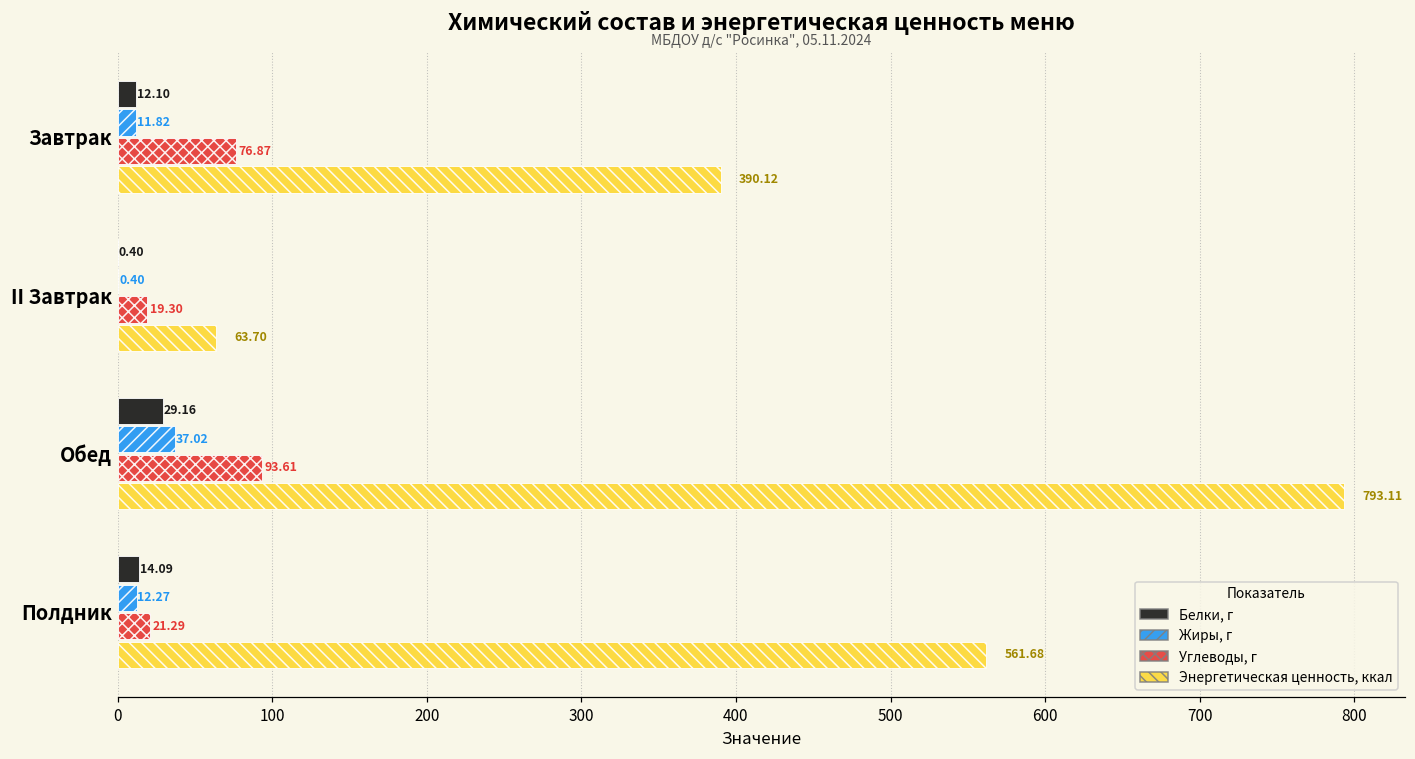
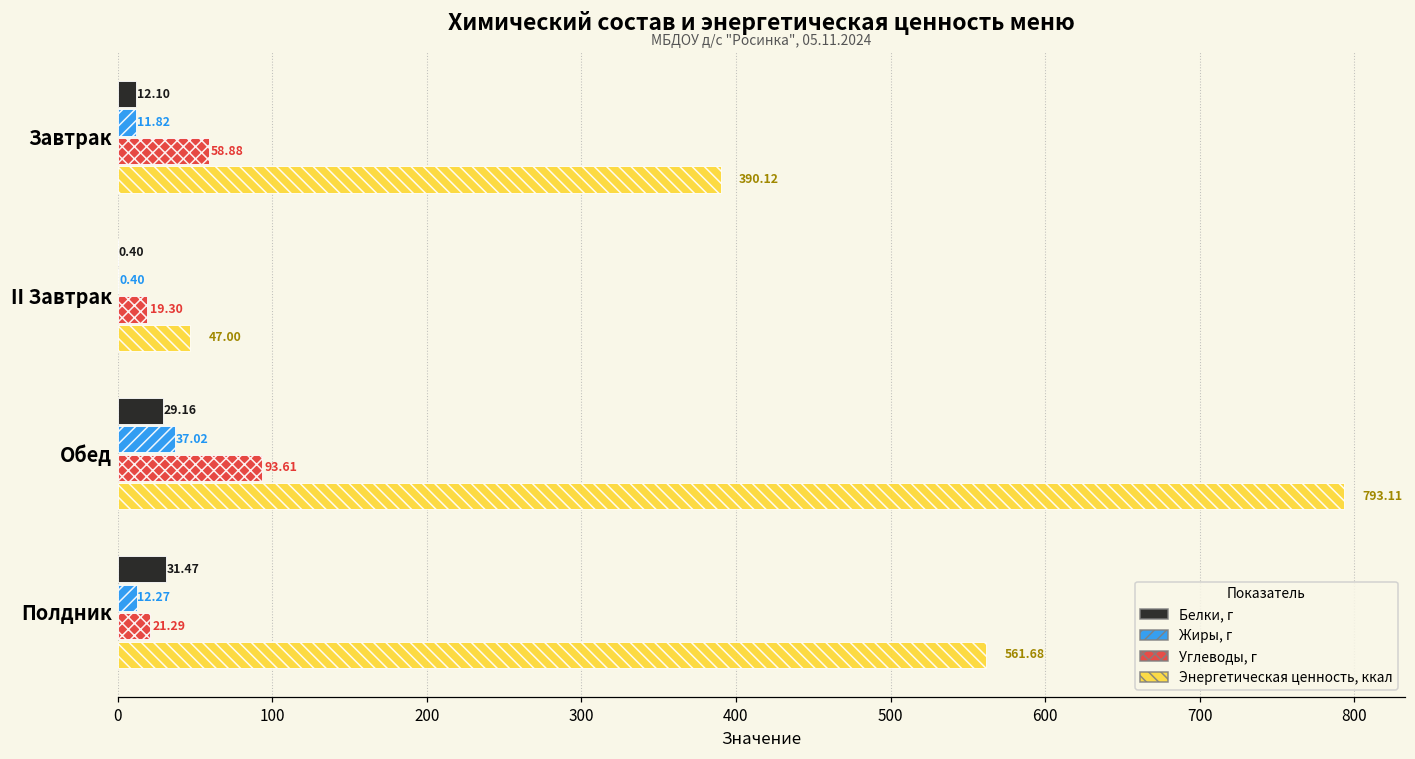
  {
    "Белки, г": {
      "Завтрак": 12.10,
      "II Завтрак": 0.40,
      "Обед": 29.16,
-     "Полдник": 14.09
+     "Полдник": 31.47
    },
    "Жиры, г": {
      "Завтрак": 11.82,
      "II Завтрак": 0.40,
      "Обед": 37.02,
      "Полдник": 12.27
    },
    "Углеводы, г": {
-     "Завтрак": 76.87,
+     "Завтрак": 58.88,
      "II Завтрак": 19.30,
      "Обед": 93.61,
      "Полдник": 21.29
    },
    "Энергетическая ценность, ккал": {
      "Завтрак": 390.12,
-     "II Завтрак": 63.70,
+     "II Завтрак": 47.00,
      "Обед": 793.11,
      "Полдник": 561.68
    }
  }
